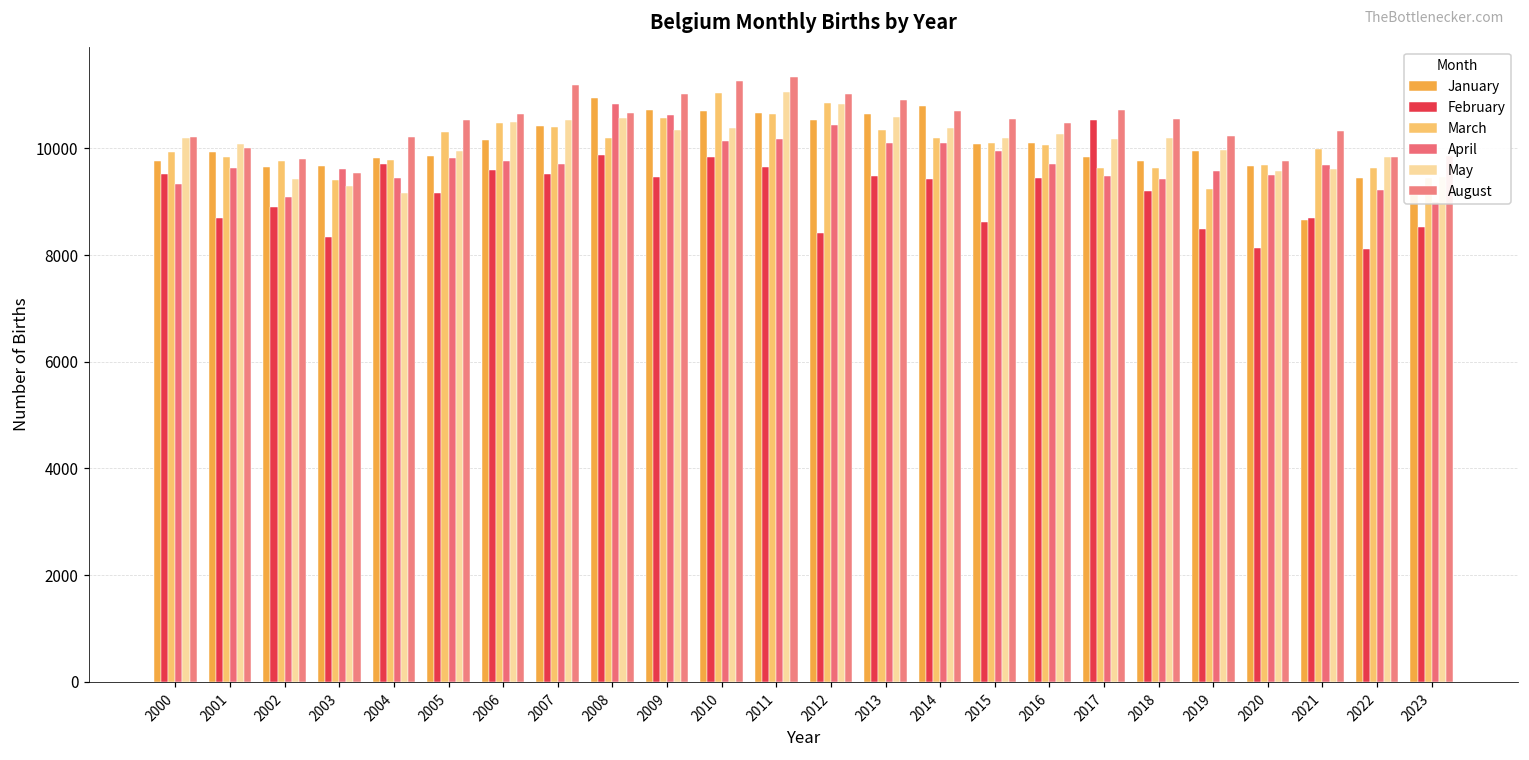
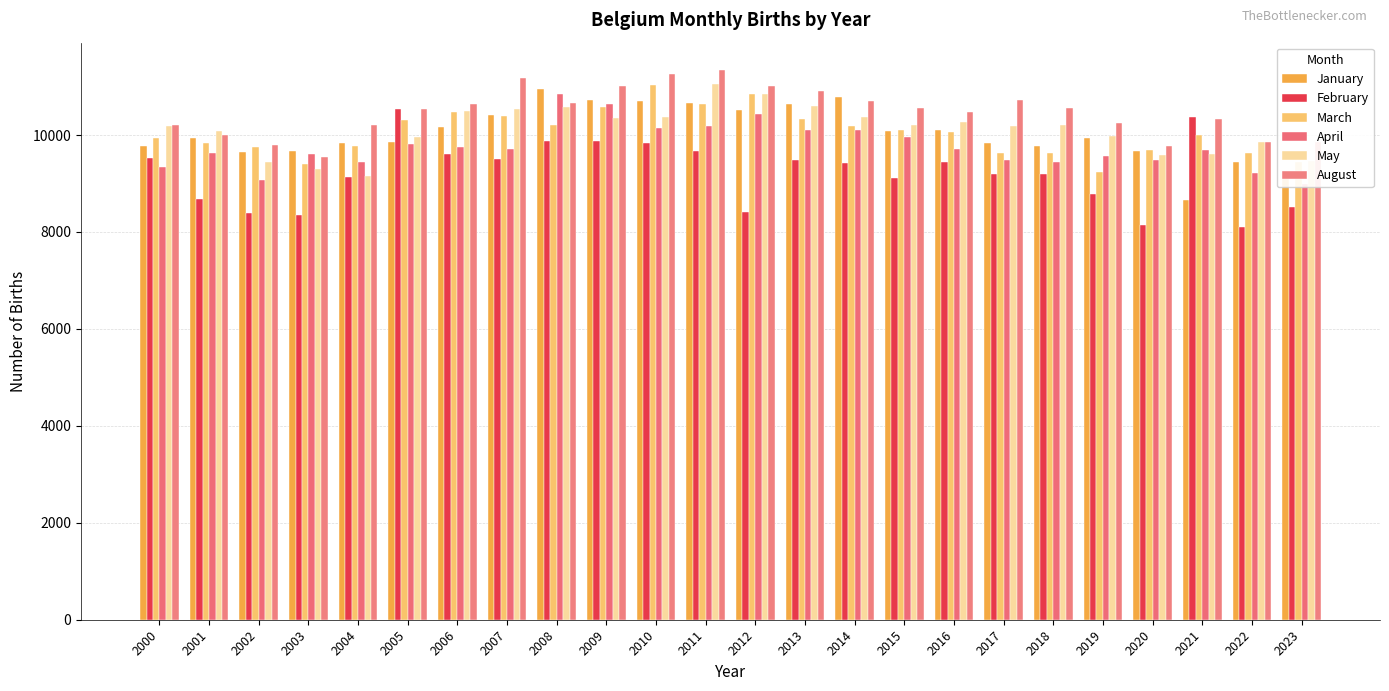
  {
    "February": {
      "2000": 9500,
      "2001": 8700,
-     "2002": 8900,
+     "2002": 8400,
      "2003": 8300,
-     "2004": 9700,
-     "2005": 9200,
+     "2004": 9100,
+     "2005": 10500,
      "2006": 9600,
      "2007": 9500,
      "2008": 9900,
-     "2009": 9500,
+     "2009": 9900,
      "2010": 9800,
      "2011": 9700,
      "2012": 8400,
      "2013": 9500,
      "2014": 9400,
-     "2015": 8600,
+     "2015": 9100,
      "2016": 9400,
-     "2017": 10500,
+     "2017": 9200,
      "2018": 9200,
-     "2019": 8500,
+     "2019": 8800,
      "2020": 8100,
-     "2021": 8700,
+     "2021": 10400,
      "2022": 8100,
      "2023": 8500
    }
  }
